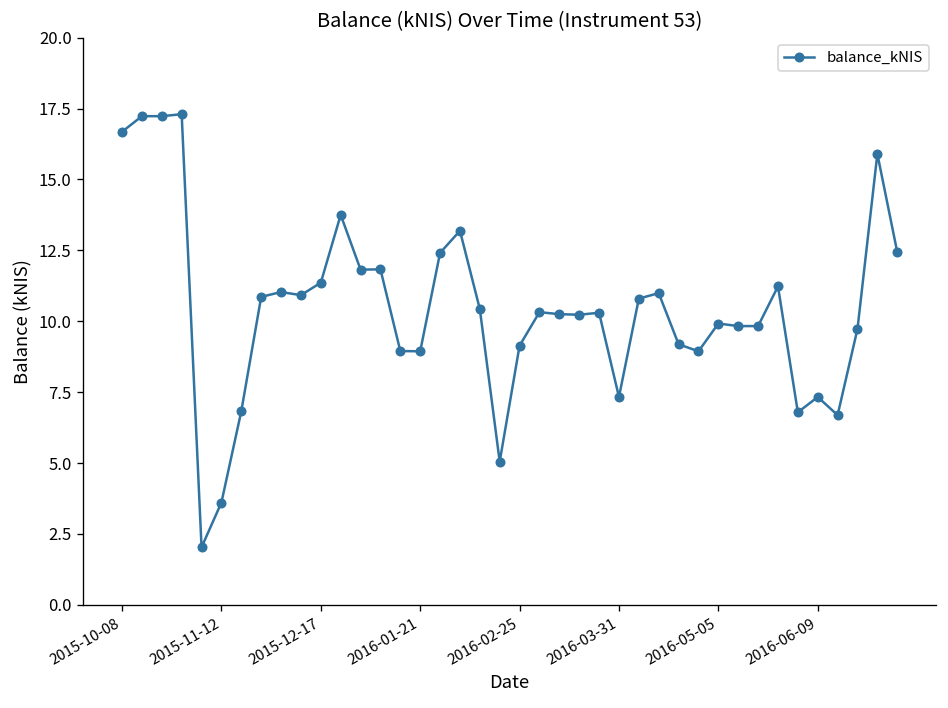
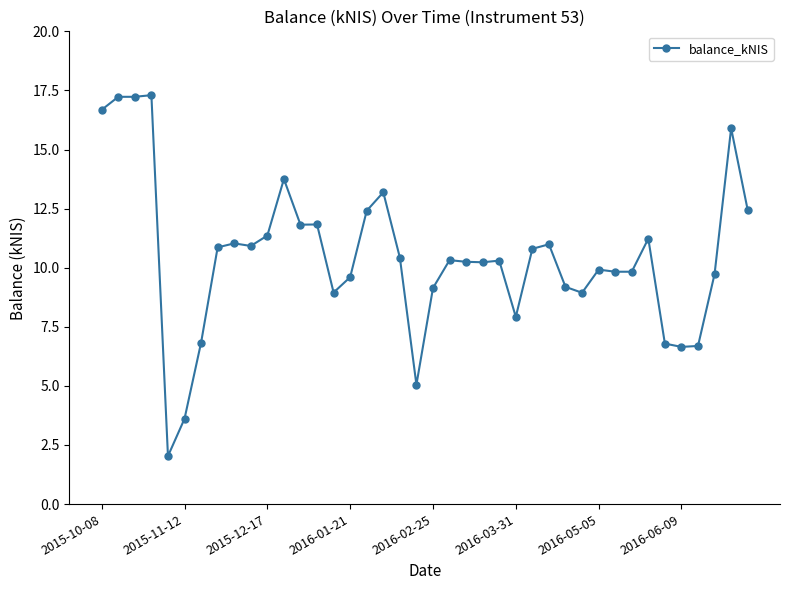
  {
    "2015-10-08": 16.7,
    "2015-11-12": 3.6,
    "2015-12-17": 11.4,
-   "2016-01-21": 8.9,
+   "2016-01-21": 9.6,
    "2016-02-25": 9.1,
-   "2016-03-31": 7.3,
+   "2016-03-31": 7.9,
    "2016-05-05": 9.9,
-   "2016-06-09": 7.3
+   "2016-06-09": 6.7
  }
